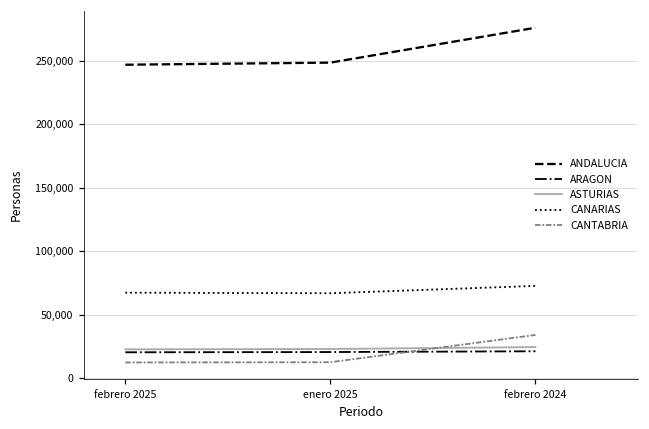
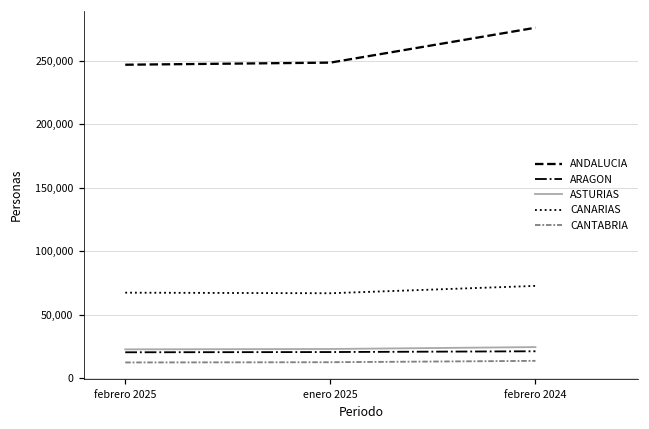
  {
    "ASTURIAS": {
      "febrero 2025": "23,000",
      "enero 2025": "23,000",
      "febrero 2024": "24,000"
    },
    "CANTABRIA": {
      "febrero 2025": "12,000",
      "enero 2025": "12,000",
-     "febrero 2024": "34,000"
+     "febrero 2024": "14,000"
    }
  }
